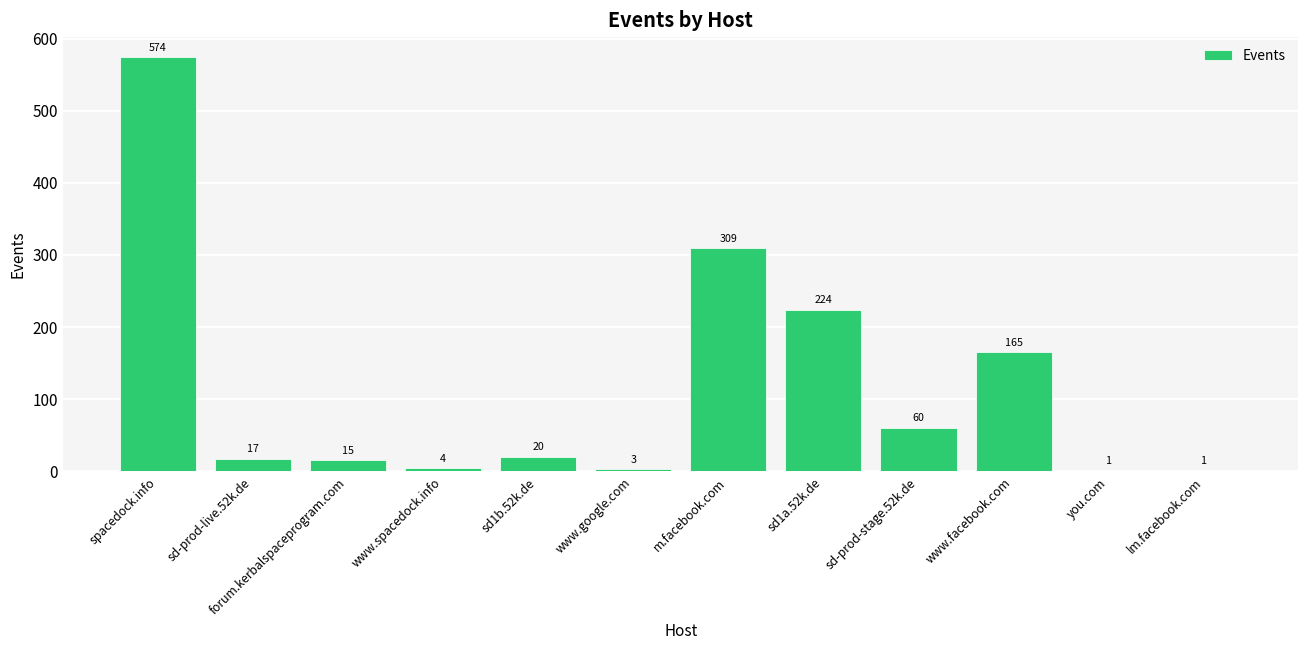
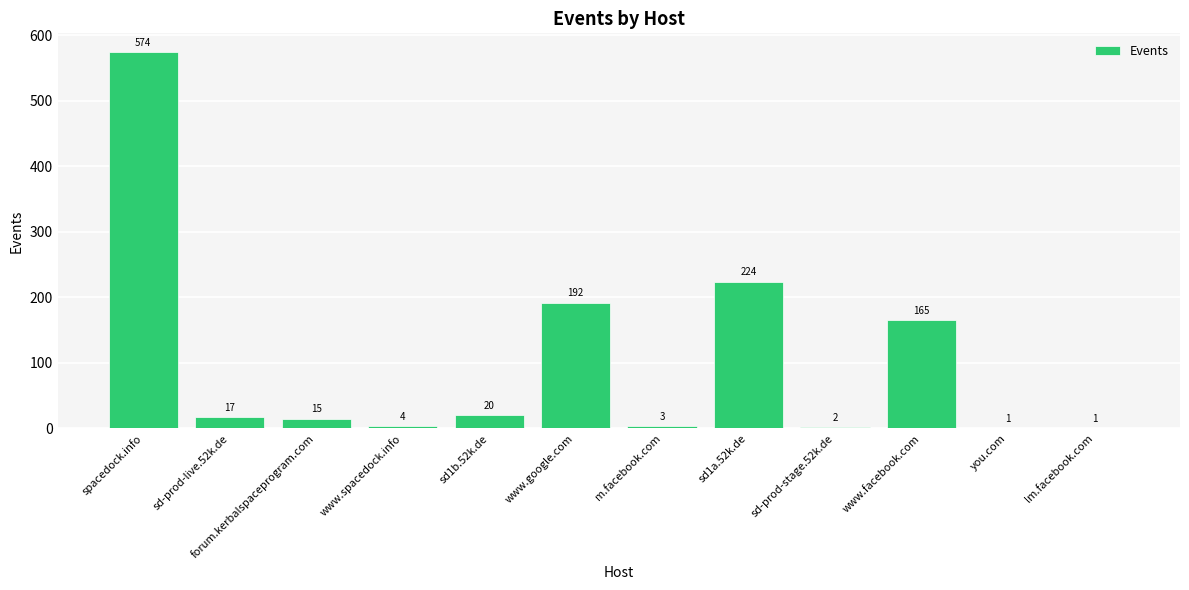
  {
    "spacedock.info": 574,
    "sd-prod-live.52k.de": 17,
    "forum.kerbalspaceprogram.com": 15,
    "www.spacedock.info": 4,
    "sd1b.52k.de": 20,
-   "www.google.com": 3,
-   "m.facebook.com": 309,
+   "www.google.com": 192,
+   "m.facebook.com": 3,
    "sd1a.52k.de": 224,
-   "sd-prod-stage.52k.de": 60,
+   "sd-prod-stage.52k.de": 2,
    "www.facebook.com": 165,
    "you.com": 1,
    "lm.facebook.com": 1
  }
